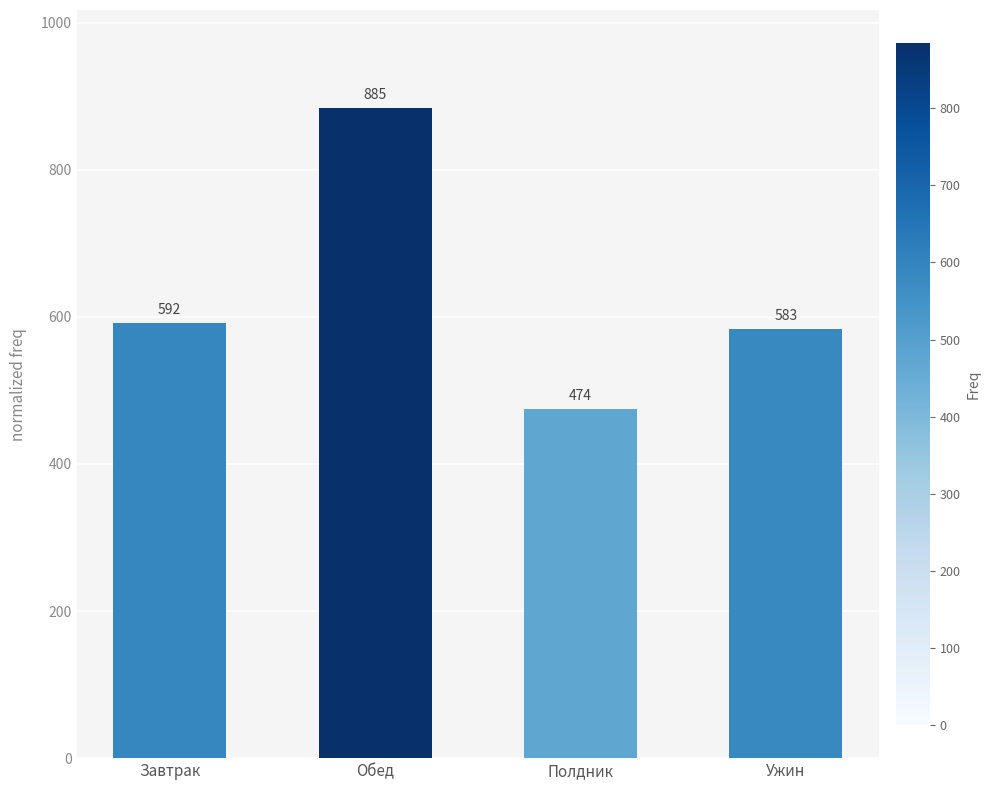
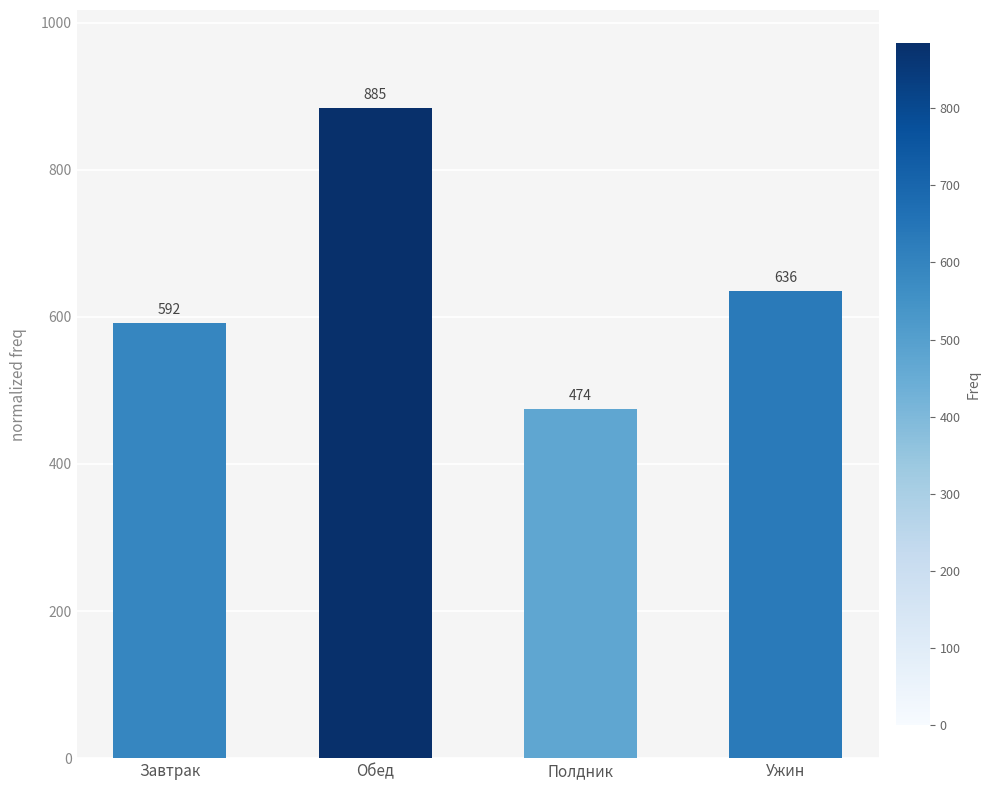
  {
    "Завтрак": 592,
    "Обед": 885,
    "Полдник": 474,
-   "Ужин": 583
+   "Ужин": 636
  }
